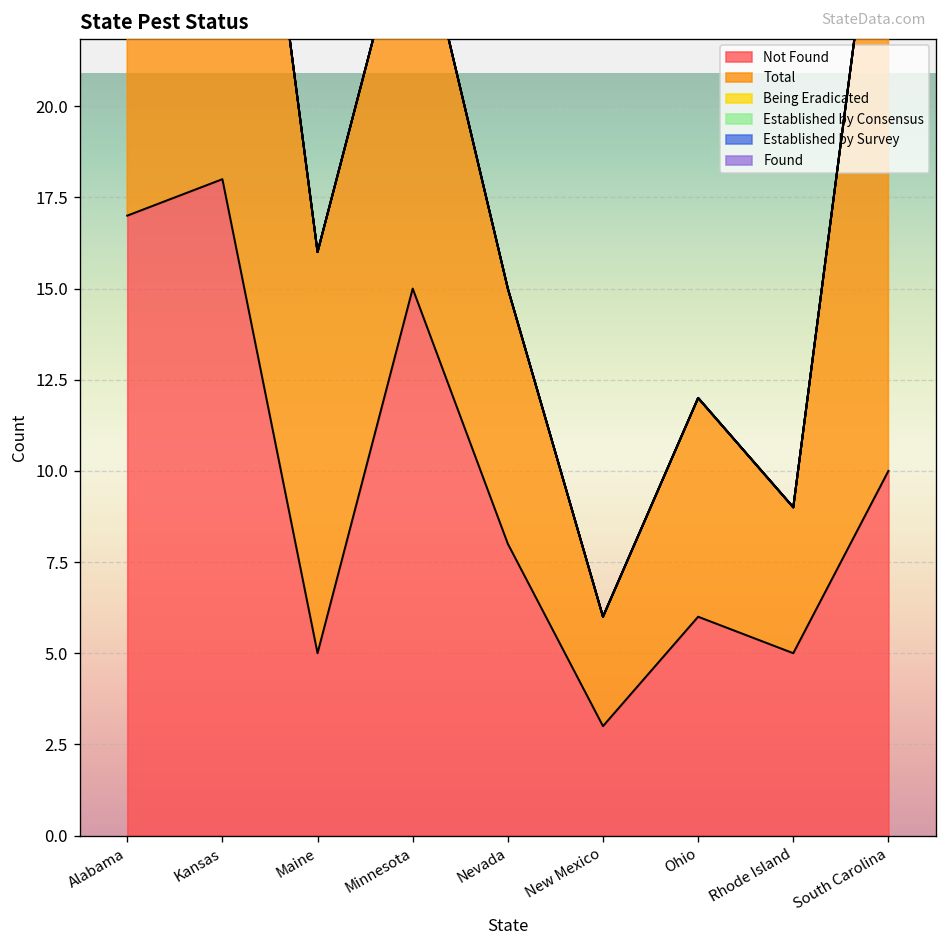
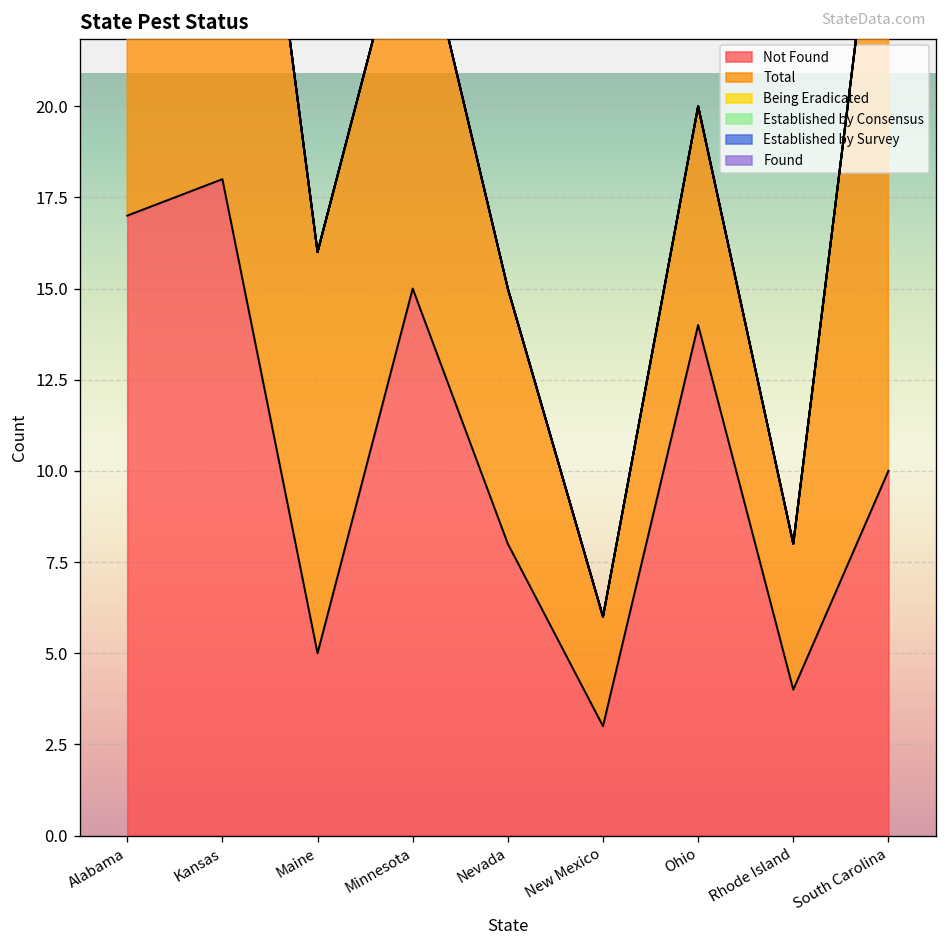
  {
    "Not Found": {
      "Alabama": 17,
      "Kansas": 18,
      "Maine": 5,
      "Minnesota": 15,
      "Nevada": 8,
      "New Mexico": 3,
-     "Ohio": 6,
-     "Rhode Island": 5,
+     "Ohio": 14,
+     "Rhode Island": 4,
      "South Carolina": 10
    }
  }
